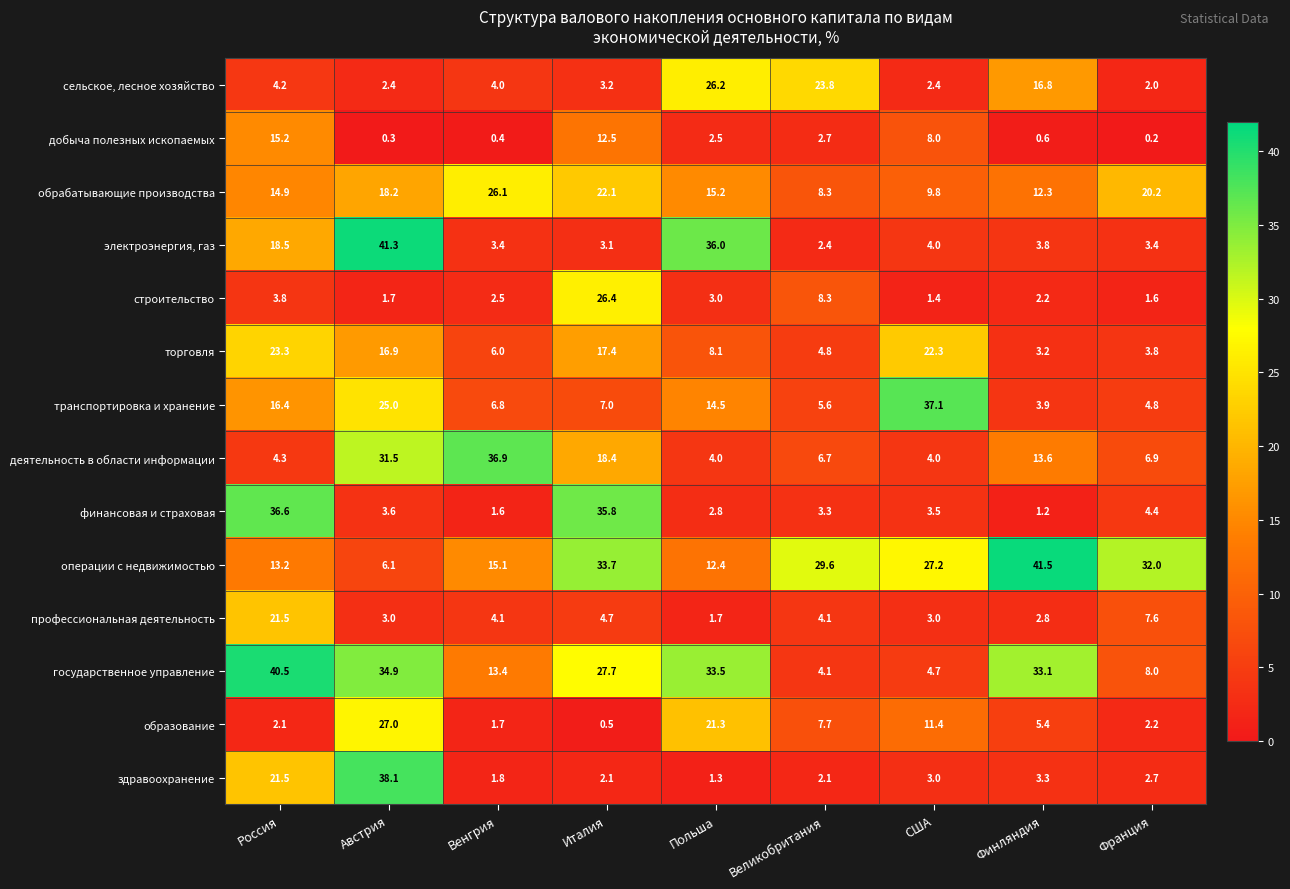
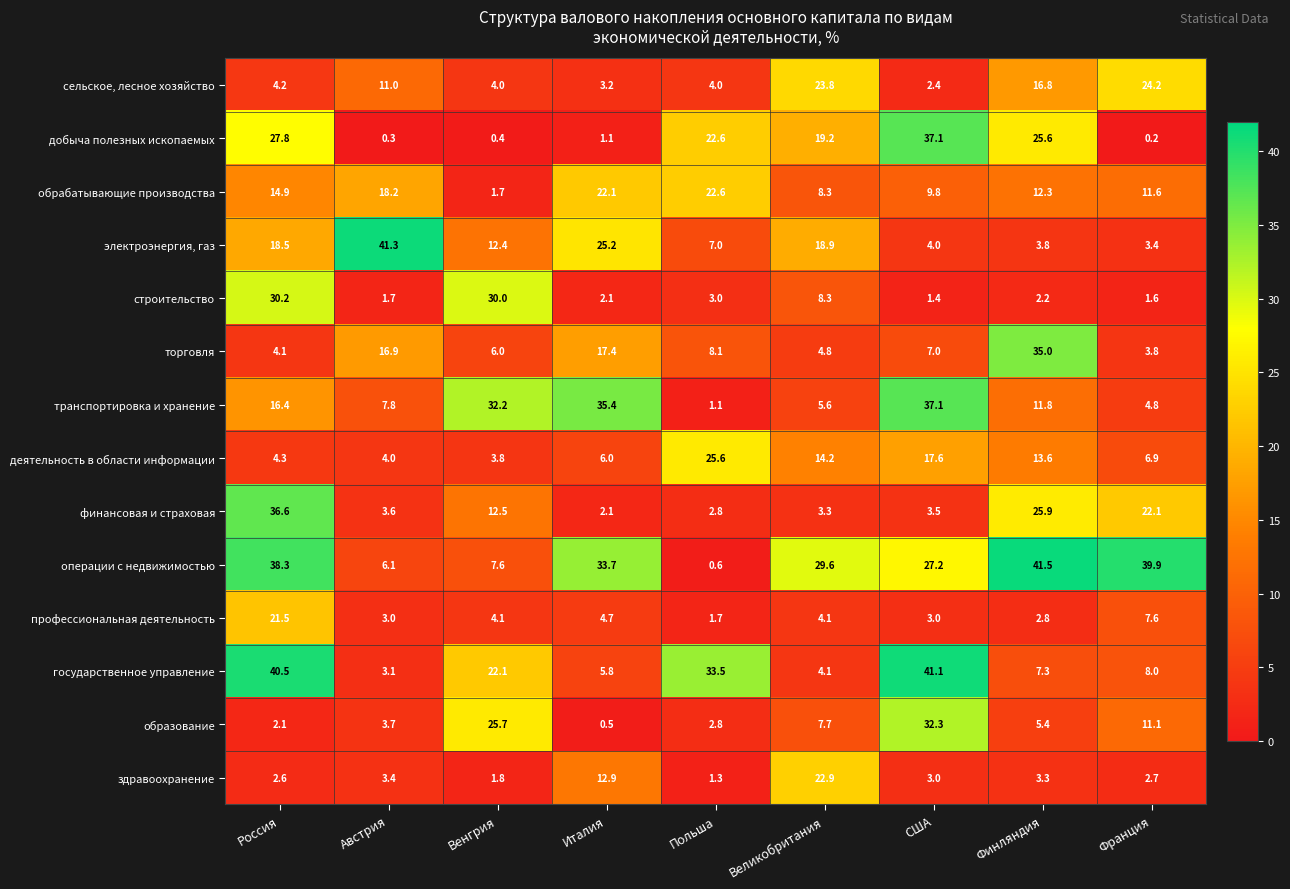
  {
    "сельское, лесное хозяйство": {
      "Россия": 4.2,
-     "Австрия": 2.4,
+     "Австрия": 11.0,
      "Венгрия": 4.0,
      "Италия": 3.2,
-     "Польша": 26.2,
+     "Польша": 4.0,
      "Великобритания": 23.8,
      "США": 2.4,
      "Финляндия": 16.8,
-     "Франция": 2.0
+     "Франция": 24.2
    },
    "добыча полезных ископаемых": {
-     "Россия": 15.2,
+     "Россия": 27.8,
      "Австрия": 0.3,
      "Венгрия": 0.4,
-     "Италия": 12.5,
-     "Польша": 2.5,
-     "Великобритания": 2.7,
-     "США": 8.0,
-     "Финляндия": 0.6,
+     "Италия": 1.1,
+     "Польша": 22.6,
+     "Великобритания": 19.2,
+     "США": 37.1,
+     "Финляндия": 25.6,
      "Франция": 0.2
    },
    "обрабатывающие производства": {
      "Россия": 14.9,
      "Австрия": 18.2,
-     "Венгрия": 26.1,
+     "Венгрия": 1.7,
      "Италия": 22.1,
-     "Польша": 15.2,
+     "Польша": 22.6,
      "Великобритания": 8.3,
      "США": 9.8,
      "Финляндия": 12.3,
-     "Франция": 20.2
+     "Франция": 11.6
    },
    "электроэнергия, газ": {
      "Россия": 18.5,
      "Австрия": 41.3,
-     "Венгрия": 3.4,
-     "Италия": 3.1,
-     "Польша": 36.0,
-     "Великобритания": 2.4,
+     "Венгрия": 12.4,
+     "Италия": 25.2,
+     "Польша": 7.0,
+     "Великобритания": 18.9,
      "США": 4.0,
      "Финляндия": 3.8,
      "Франция": 3.4
    },
    "строительство": {
-     "Россия": 3.8,
+     "Россия": 30.2,
      "Австрия": 1.7,
-     "Венгрия": 2.5,
-     "Италия": 26.4,
+     "Венгрия": 30.0,
+     "Италия": 2.1,
      "Польша": 3.0,
      "Великобритания": 8.3,
      "США": 1.4,
      "Финляндия": 2.2,
      "Франция": 1.6
    },
    "торговля": {
-     "Россия": 23.3,
+     "Россия": 4.1,
      "Австрия": 16.9,
      "Венгрия": 6.0,
      "Италия": 17.4,
      "Польша": 8.1,
      "Великобритания": 4.8,
-     "США": 22.3,
-     "Финляндия": 3.2,
+     "США": 7.0,
+     "Финляндия": 35.0,
      "Франция": 3.8
    },
    "транспортировка и хранение": {
      "Россия": 16.4,
-     "Австрия": 25.0,
-     "Венгрия": 6.8,
-     "Италия": 7.0,
-     "Польша": 14.5,
+     "Австрия": 7.8,
+     "Венгрия": 32.2,
+     "Италия": 35.4,
+     "Польша": 1.1,
      "Великобритания": 5.6,
      "США": 37.1,
-     "Финляндия": 3.9,
+     "Финляндия": 11.8,
      "Франция": 4.8
    },
    "деятельность в области информации": {
      "Россия": 4.3,
-     "Австрия": 31.5,
-     "Венгрия": 36.9,
-     "Италия": 18.4,
-     "Польша": 4.0,
-     "Великобритания": 6.7,
-     "США": 4.0,
+     "Австрия": 4.0,
+     "Венгрия": 3.8,
+     "Италия": 6.0,
+     "Польша": 25.6,
+     "Великобритания": 14.2,
+     "США": 17.6,
      "Финляндия": 13.6,
      "Франция": 6.9
    },
    "финансовая и страховая": {
      "Россия": 36.6,
      "Австрия": 3.6,
-     "Венгрия": 1.6,
-     "Италия": 35.8,
+     "Венгрия": 12.5,
+     "Италия": 2.1,
      "Польша": 2.8,
      "Великобритания": 3.3,
      "США": 3.5,
-     "Финляндия": 1.2,
-     "Франция": 4.4
+     "Финляндия": 25.9,
+     "Франция": 22.1
    },
    "операции с недвижимостью": {
-     "Россия": 13.2,
+     "Россия": 38.3,
      "Австрия": 6.1,
-     "Венгрия": 15.1,
+     "Венгрия": 7.6,
      "Италия": 33.7,
-     "Польша": 12.4,
+     "Польша": 0.6,
      "Великобритания": 29.6,
      "США": 27.2,
      "Финляндия": 41.5,
-     "Франция": 32.0
+     "Франция": 39.9
    },
    "профессиональная деятельность": {
      "Россия": 21.5,
      "Австрия": 3.0,
      "Венгрия": 4.1,
      "Италия": 4.7,
      "Польша": 1.7,
      "Великобритания": 4.1,
      "США": 3.0,
      "Финляндия": 2.8,
      "Франция": 7.6
    },
    "государственное управление": {
      "Россия": 40.5,
-     "Австрия": 34.9,
-     "Венгрия": 13.4,
-     "Италия": 27.7,
+     "Австрия": 3.1,
+     "Венгрия": 22.1,
+     "Италия": 5.8,
      "Польша": 33.5,
      "Великобритания": 4.1,
-     "США": 4.7,
-     "Финляндия": 33.1,
+     "США": 41.1,
+     "Финляндия": 7.3,
      "Франция": 8.0
    },
    "образование": {
      "Россия": 2.1,
-     "Австрия": 27.0,
-     "Венгрия": 1.7,
+     "Австрия": 3.7,
+     "Венгрия": 25.7,
      "Италия": 0.5,
-     "Польша": 21.3,
+     "Польша": 2.8,
      "Великобритания": 7.7,
-     "США": 11.4,
+     "США": 32.3,
      "Финляндия": 5.4,
-     "Франция": 2.2
+     "Франция": 11.1
    },
    "здравоохранение": {
-     "Россия": 21.5,
-     "Австрия": 38.1,
+     "Россия": 2.6,
+     "Австрия": 3.4,
      "Венгрия": 1.8,
-     "Италия": 2.1,
+     "Италия": 12.9,
      "Польша": 1.3,
-     "Великобритания": 2.1,
+     "Великобритания": 22.9,
      "США": 3.0,
      "Финляндия": 3.3,
      "Франция": 2.7
    }
  }
